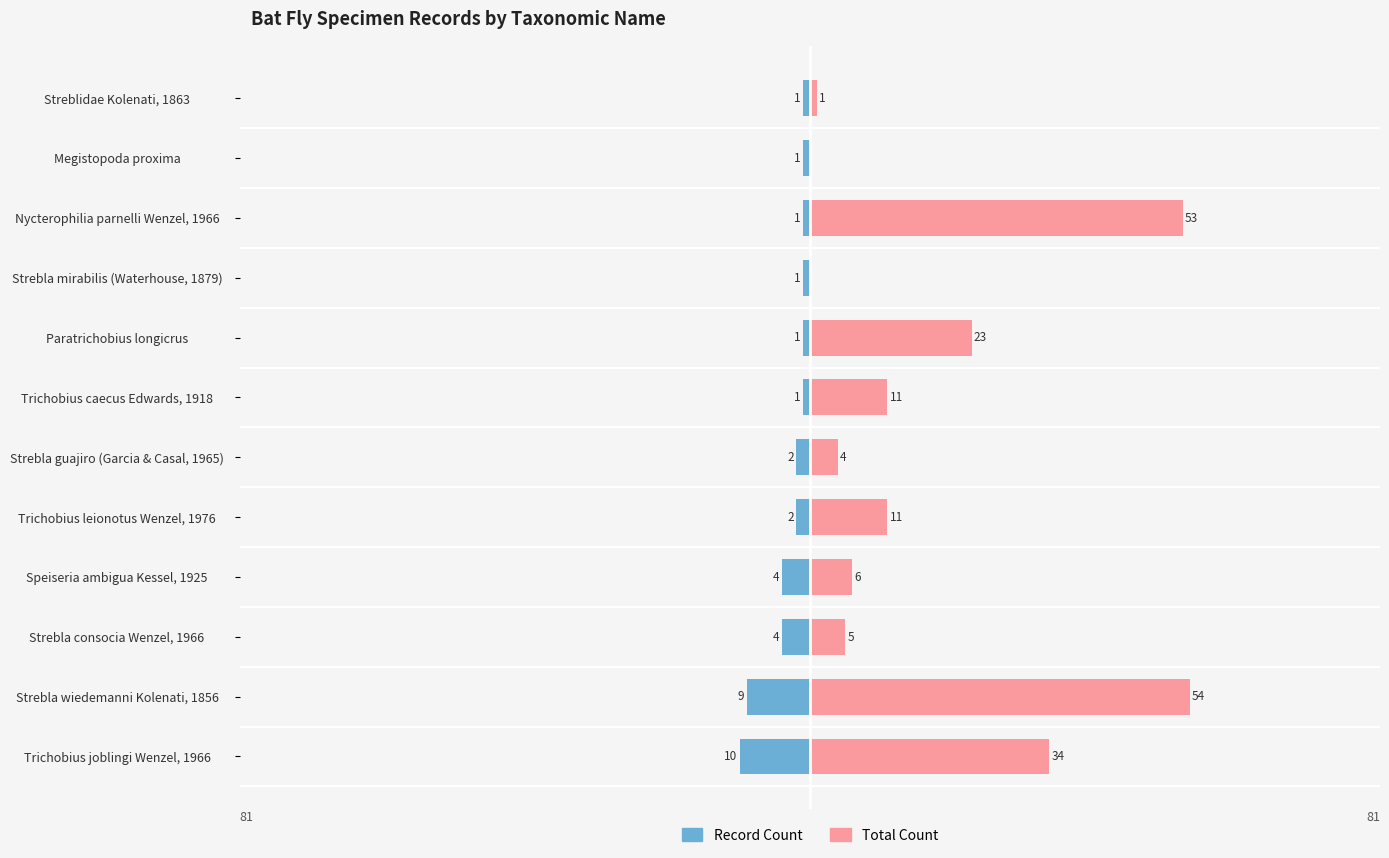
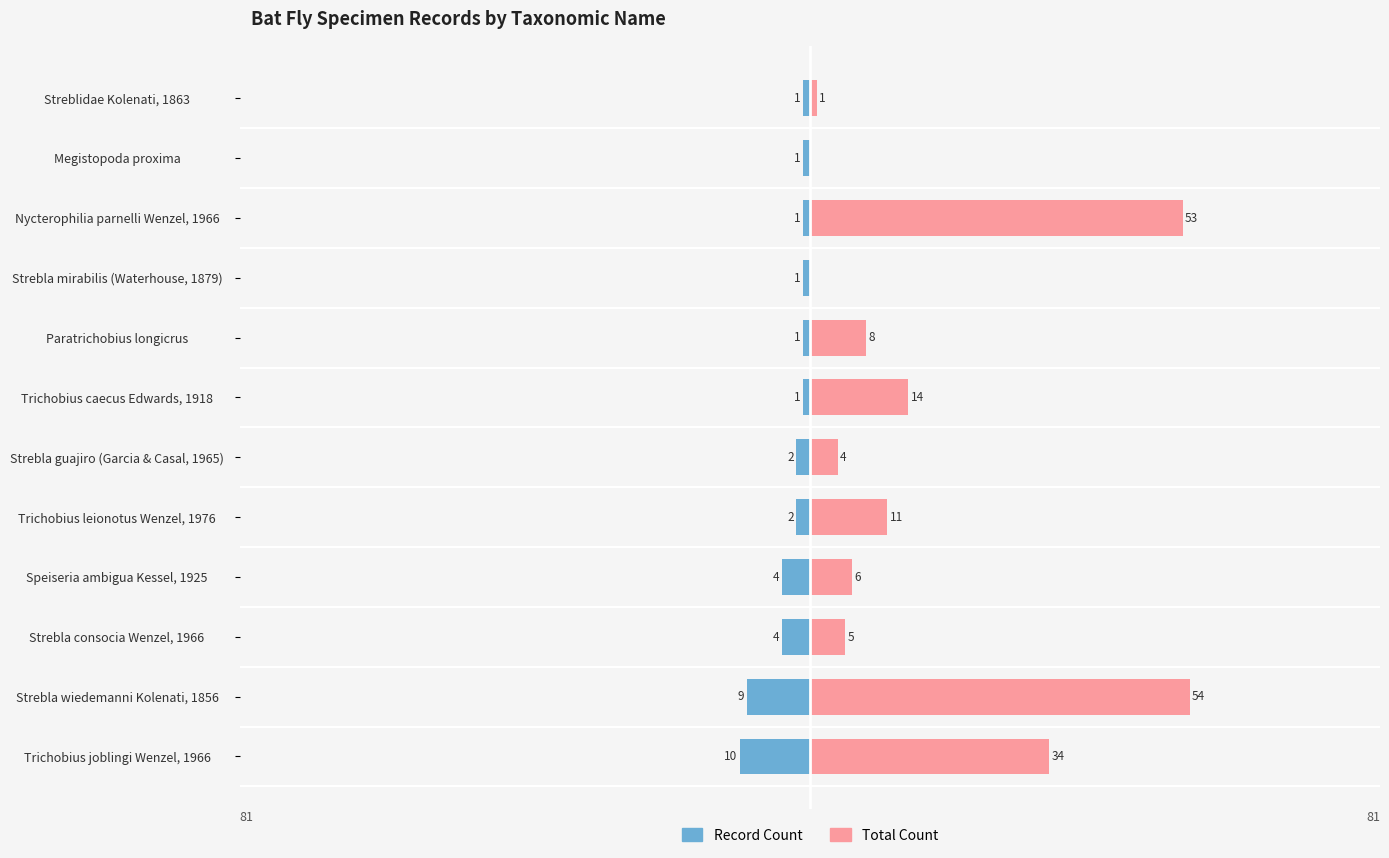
  {
    "Total Count": {
      "Streblidae Kolenati, 1863": 1,
      "Nycterophilia parnelli Wenzel, 1966": 53,
-     "Paratrichobius longicrus": 23,
-     "Trichobius caecus Edwards, 1918": 11,
+     "Paratrichobius longicrus": 8,
+     "Trichobius caecus Edwards, 1918": 14,
      "Strebla guajiro (Garcia & Casal, 1965)": 4,
      "Trichobius leionotus Wenzel, 1976": 11,
      "Speiseria ambigua Kessel, 1925": 6,
      "Strebla consocia Wenzel, 1966": 5,
      "Strebla wiedemanni Kolenati, 1856": 54,
      "Trichobius joblingi Wenzel, 1966": 34
    }
  }
